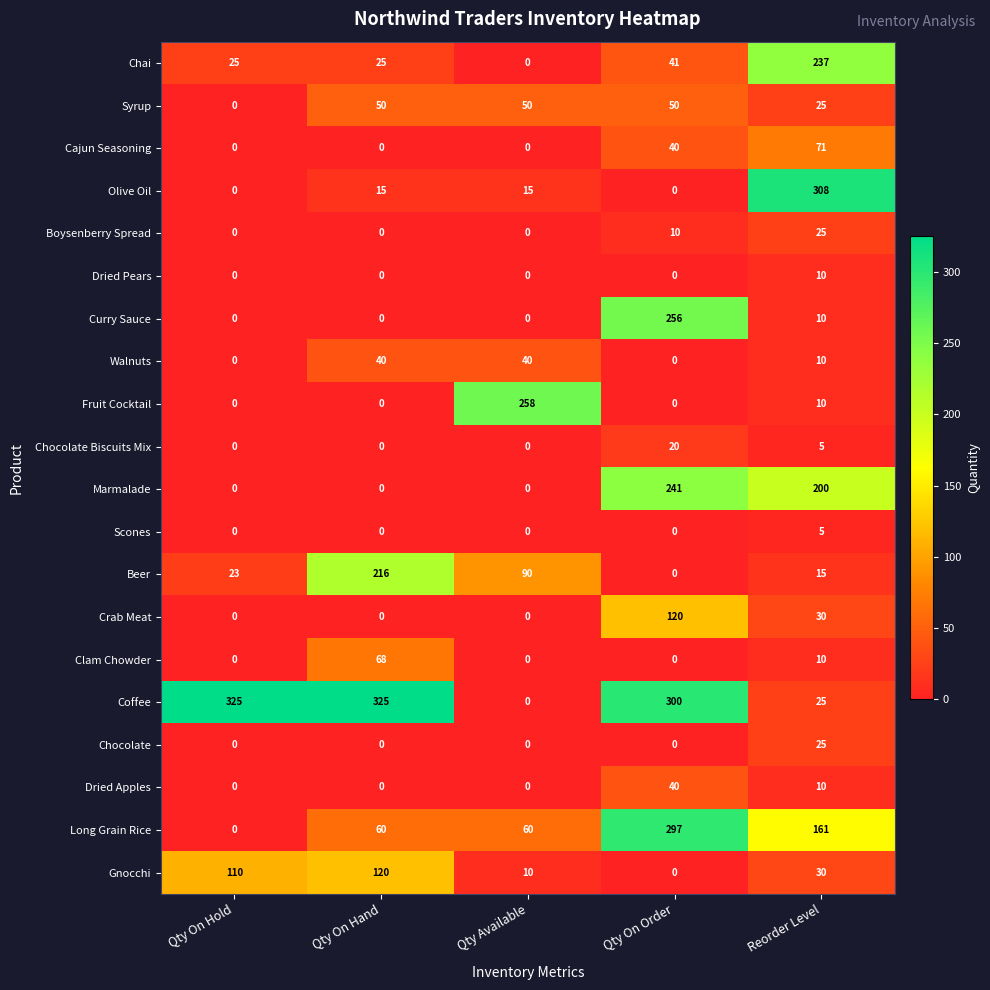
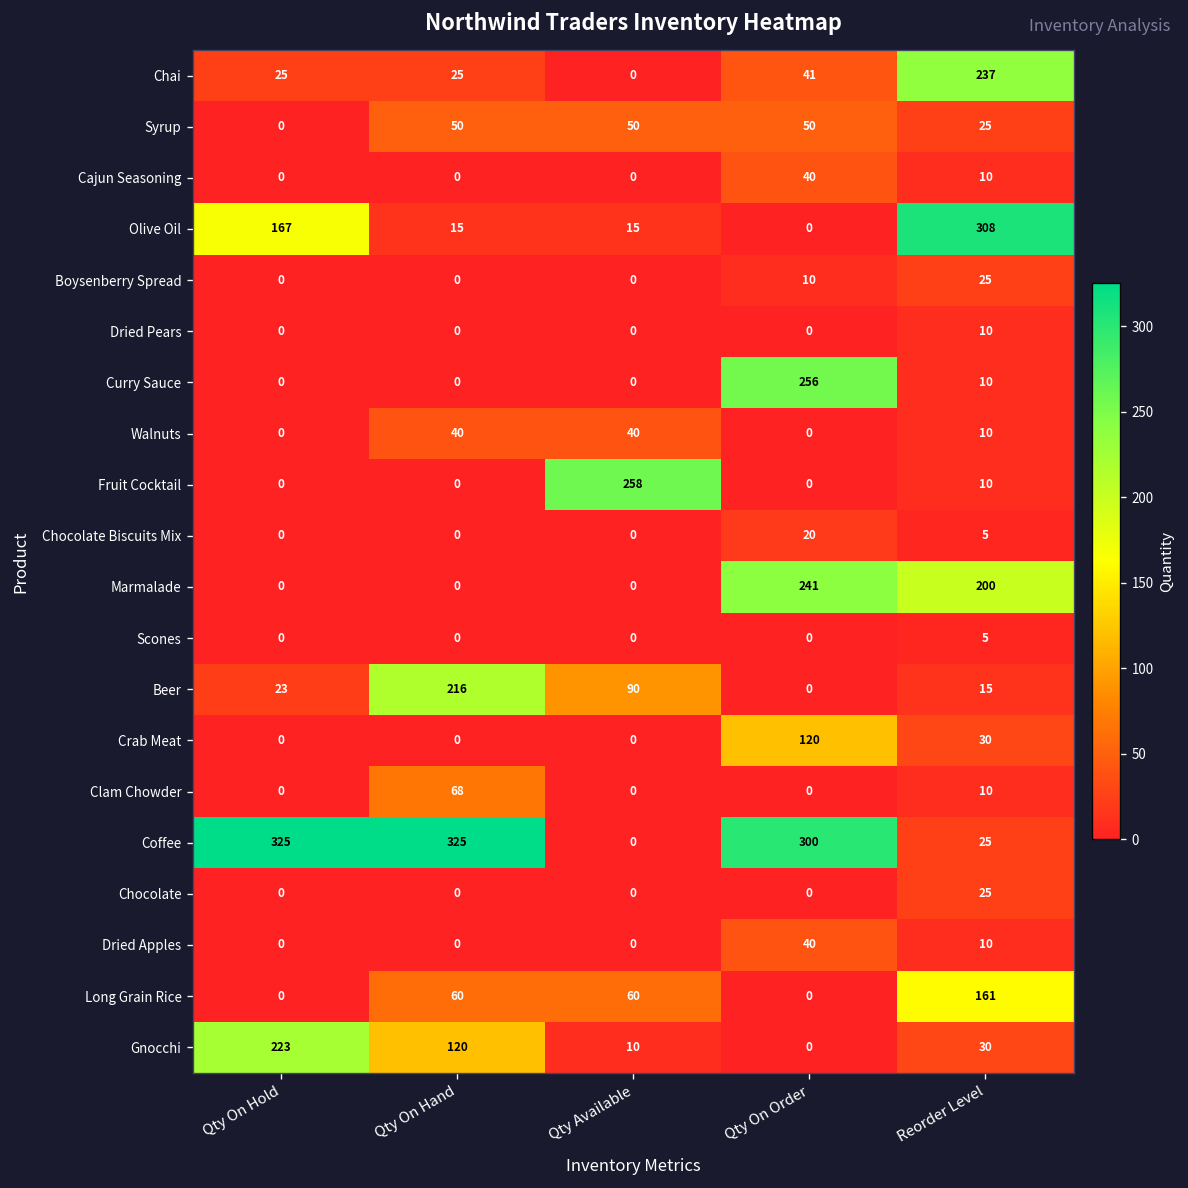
  {
    "Chai": {
      "Qty On Hold": 25,
      "Qty On Hand": 25,
      "Qty Available": 0,
      "Qty On Order": 41,
      "Reorder Level": 237
    },
    "Syrup": {
      "Qty On Hold": 0,
      "Qty On Hand": 50,
      "Qty Available": 50,
      "Qty On Order": 50,
      "Reorder Level": 25
    },
    "Cajun Seasoning": {
      "Qty On Hold": 0,
      "Qty On Hand": 0,
      "Qty Available": 0,
      "Qty On Order": 40,
-     "Reorder Level": 71
+     "Reorder Level": 10
    },
    "Olive Oil": {
-     "Qty On Hold": 0,
+     "Qty On Hold": 167,
      "Qty On Hand": 15,
      "Qty Available": 15,
      "Qty On Order": 0,
      "Reorder Level": 308
    },
    "Boysenberry Spread": {
      "Qty On Hold": 0,
      "Qty On Hand": 0,
      "Qty Available": 0,
      "Qty On Order": 10,
      "Reorder Level": 25
    },
    "Dried Pears": {
      "Qty On Hold": 0,
      "Qty On Hand": 0,
      "Qty Available": 0,
      "Qty On Order": 0,
      "Reorder Level": 10
    },
    "Curry Sauce": {
      "Qty On Hold": 0,
      "Qty On Hand": 0,
      "Qty Available": 0,
      "Qty On Order": 256,
      "Reorder Level": 10
    },
    "Walnuts": {
      "Qty On Hold": 0,
      "Qty On Hand": 40,
      "Qty Available": 40,
      "Qty On Order": 0,
      "Reorder Level": 10
    },
    "Fruit Cocktail": {
      "Qty On Hold": 0,
      "Qty On Hand": 0,
      "Qty Available": 258,
      "Qty On Order": 0,
      "Reorder Level": 10
    },
    "Chocolate Biscuits Mix": {
      "Qty On Hold": 0,
      "Qty On Hand": 0,
      "Qty Available": 0,
      "Qty On Order": 20,
      "Reorder Level": 5
    },
    "Marmalade": {
      "Qty On Hold": 0,
      "Qty On Hand": 0,
      "Qty Available": 0,
      "Qty On Order": 241,
      "Reorder Level": 200
    },
    "Scones": {
      "Qty On Hold": 0,
      "Qty On Hand": 0,
      "Qty Available": 0,
      "Qty On Order": 0,
      "Reorder Level": 5
    },
    "Beer": {
      "Qty On Hold": 23,
      "Qty On Hand": 216,
      "Qty Available": 90,
      "Qty On Order": 0,
      "Reorder Level": 15
    },
    "Crab Meat": {
      "Qty On Hold": 0,
      "Qty On Hand": 0,
      "Qty Available": 0,
      "Qty On Order": 120,
      "Reorder Level": 30
    },
    "Clam Chowder": {
      "Qty On Hold": 0,
      "Qty On Hand": 68,
      "Qty Available": 0,
      "Qty On Order": 0,
      "Reorder Level": 10
    },
    "Coffee": {
      "Qty On Hold": 325,
      "Qty On Hand": 325,
      "Qty Available": 0,
      "Qty On Order": 300,
      "Reorder Level": 25
    },
    "Chocolate": {
      "Qty On Hold": 0,
      "Qty On Hand": 0,
      "Qty Available": 0,
      "Qty On Order": 0,
      "Reorder Level": 25
    },
    "Dried Apples": {
      "Qty On Hold": 0,
      "Qty On Hand": 0,
      "Qty Available": 0,
      "Qty On Order": 40,
      "Reorder Level": 10
    },
    "Long Grain Rice": {
      "Qty On Hold": 0,
      "Qty On Hand": 60,
      "Qty Available": 60,
-     "Qty On Order": 297,
+     "Qty On Order": 0,
      "Reorder Level": 161
    },
    "Gnocchi": {
-     "Qty On Hold": 110,
+     "Qty On Hold": 223,
      "Qty On Hand": 120,
      "Qty Available": 10,
      "Qty On Order": 0,
      "Reorder Level": 30
    }
  }
